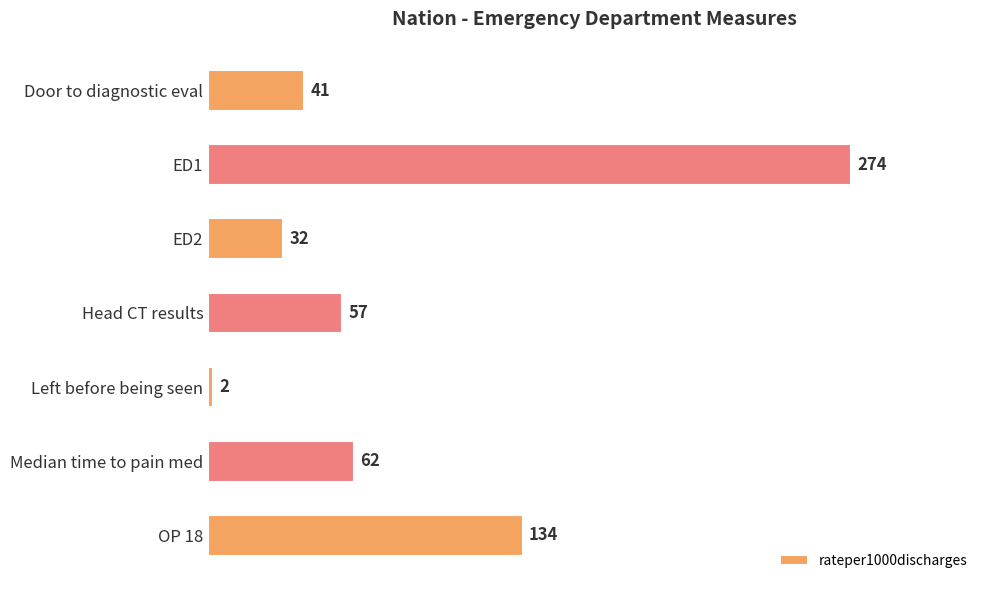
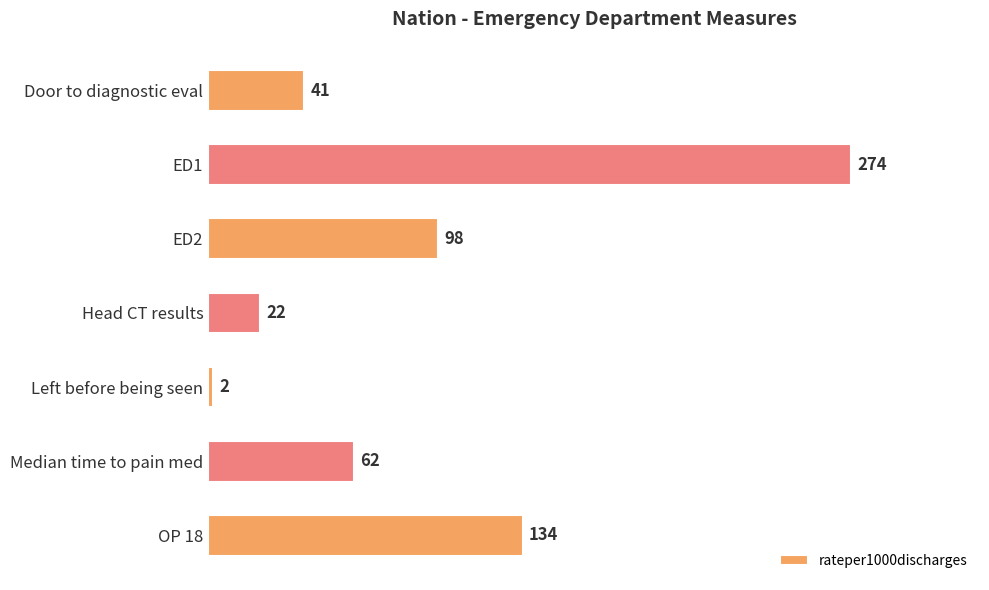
  {
    "Door to diagnostic eval": 41,
    "ED1": 274,
-   "ED2": 32,
-   "Head CT results": 57,
+   "ED2": 98,
+   "Head CT results": 22,
    "Left before being seen": 2,
    "Median time to pain med": 62,
    "OP 18": 134
  }
